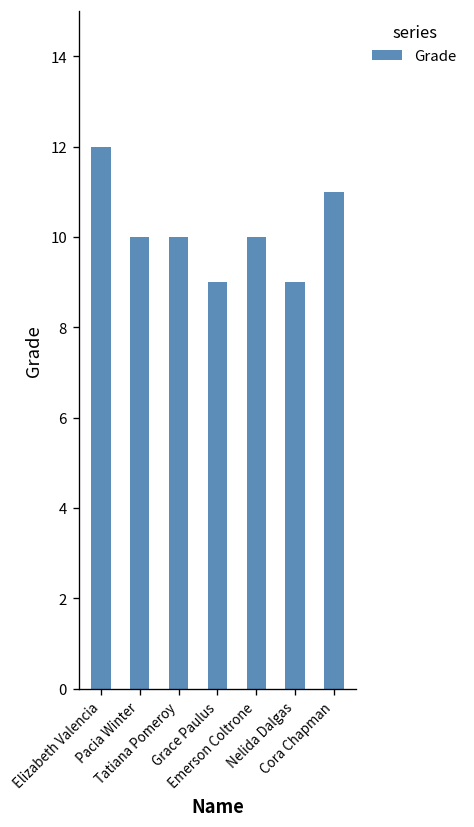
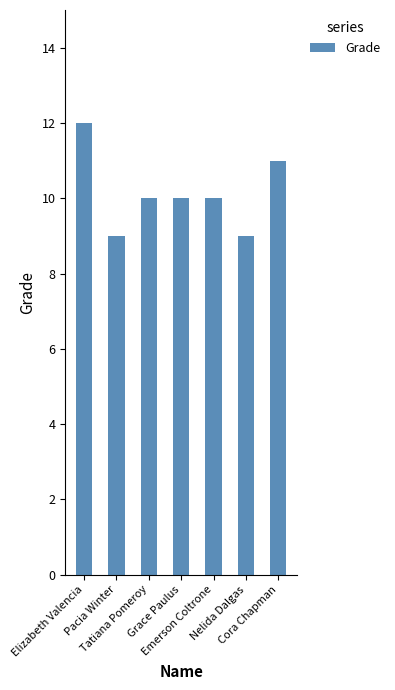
  {
    "Elizabeth Valencia": 12,
-   "Pacia Winter": 10,
+   "Pacia Winter": 9,
    "Tatiana Pomeroy": 10,
-   "Grace Paulus": 9,
+   "Grace Paulus": 10,
    "Emerson Coltrone": 10,
    "Nelida Dalgas": 9,
    "Cora Chapman": 11
  }
